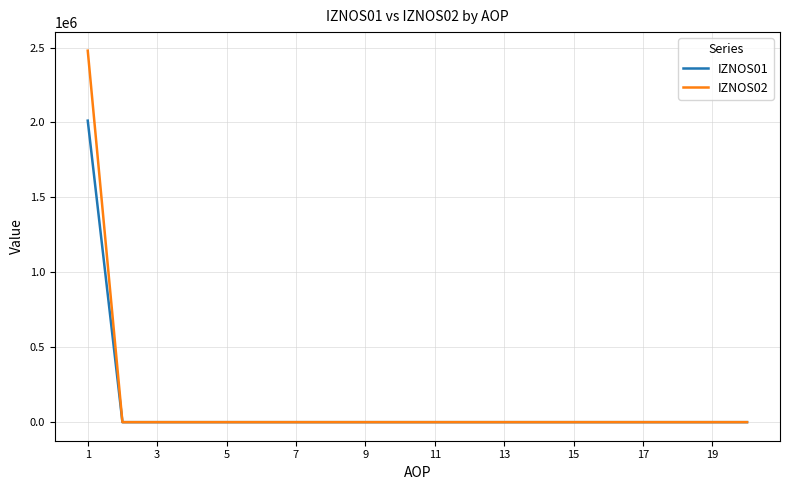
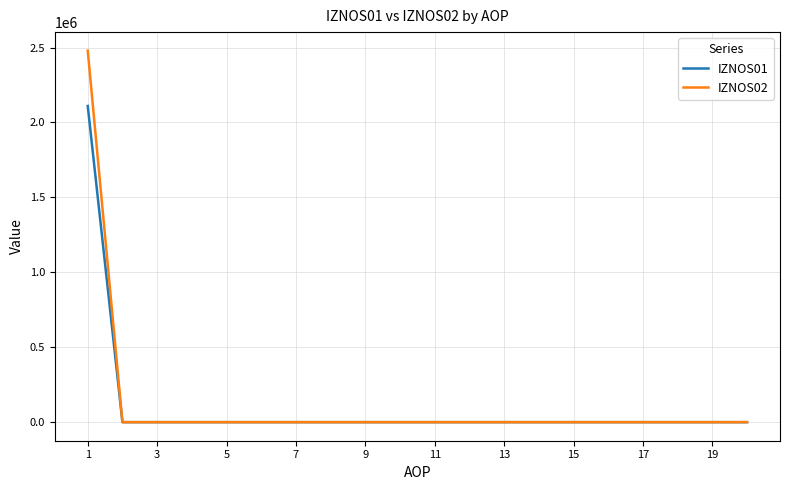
  {
    "IZNOS01": {
-     "1": 2010000
+     "1": 2110000
    },
    "IZNOS02": {
      "1": 2480000
    }
  }
